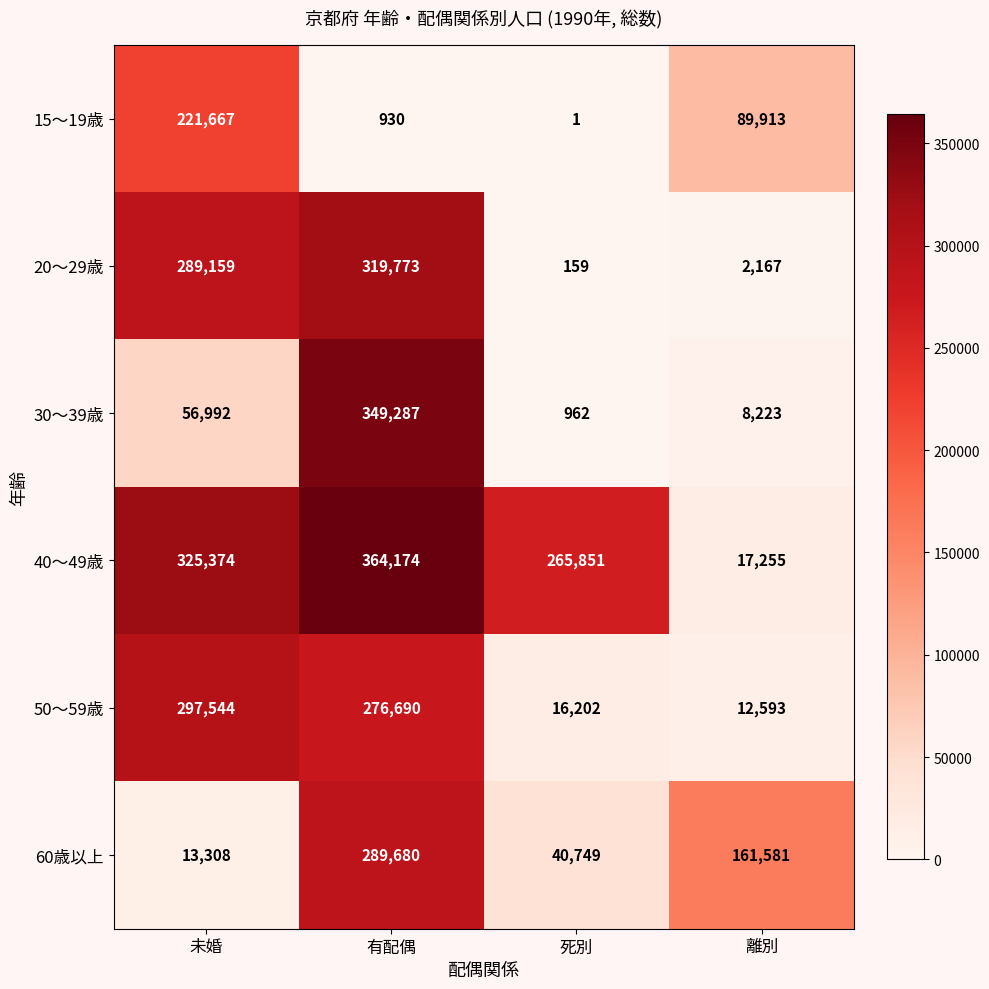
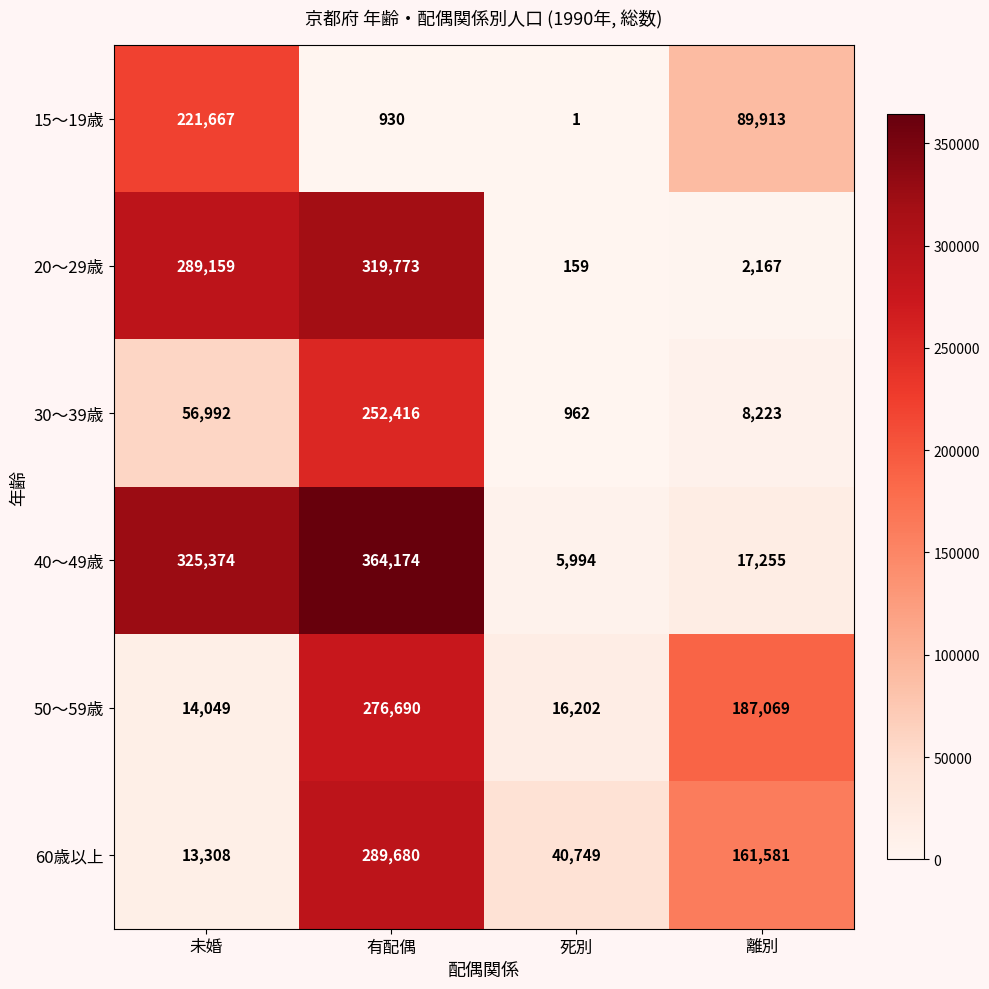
  {
    "15～19歳": {
      "未婚": "221,667",
      "有配偶": "930",
      "死別": "1",
      "離別": "89,913"
    },
    "20～29歳": {
      "未婚": "289,159",
      "有配偶": "319,773",
      "死別": "159",
      "離別": "2,167"
    },
    "30～39歳": {
      "未婚": "56,992",
-     "有配偶": "349,287",
+     "有配偶": "252,416",
      "死別": "962",
      "離別": "8,223"
    },
    "40～49歳": {
      "未婚": "325,374",
      "有配偶": "364,174",
-     "死別": "265,851",
+     "死別": "5,994",
      "離別": "17,255"
    },
    "50～59歳": {
-     "未婚": "297,544",
+     "未婚": "14,049",
      "有配偶": "276,690",
      "死別": "16,202",
-     "離別": "12,593"
+     "離別": "187,069"
    },
    "60歳以上": {
      "未婚": "13,308",
      "有配偶": "289,680",
      "死別": "40,749",
      "離別": "161,581"
    }
  }
